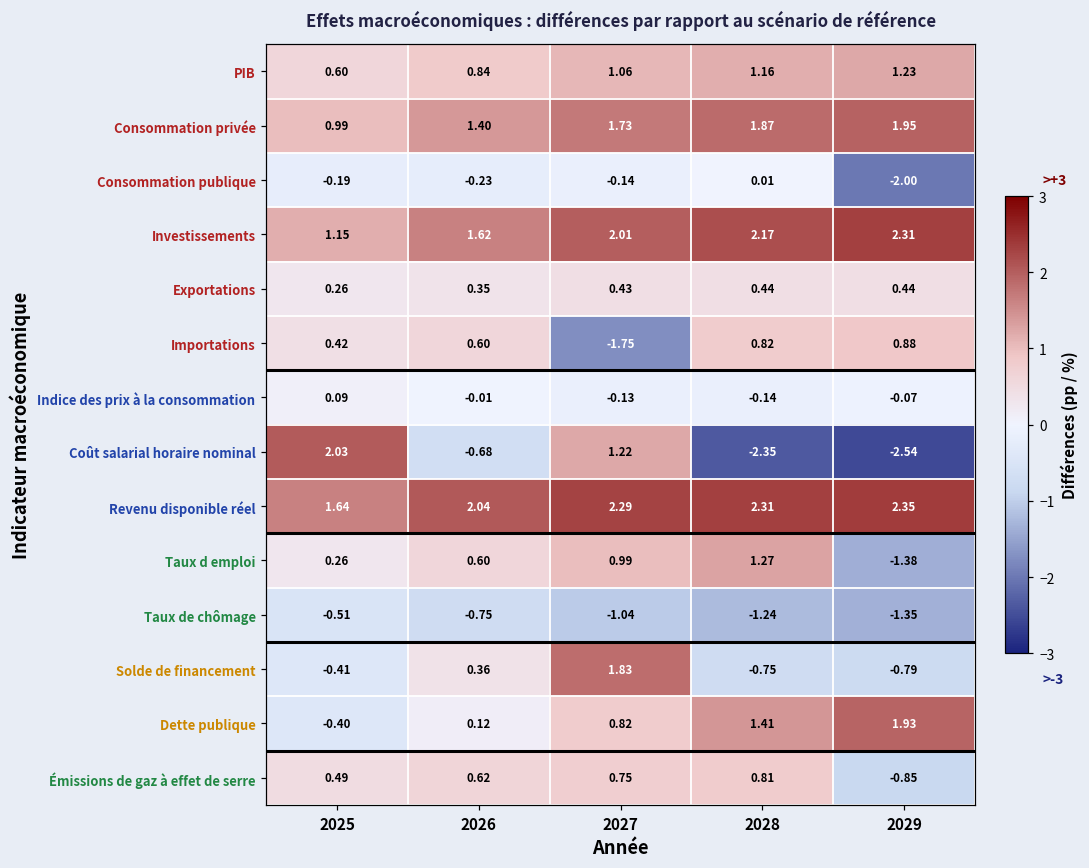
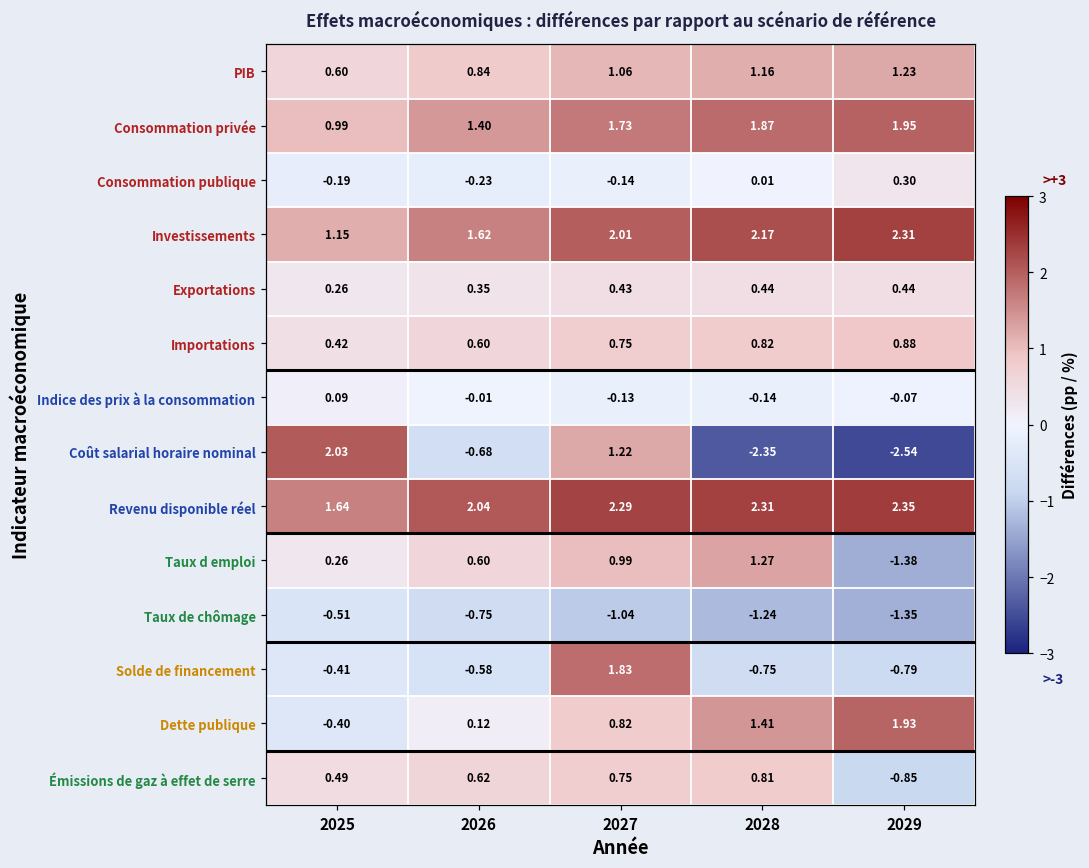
  {
    "PIB": {
      "2025": 0.60,
      "2026": 0.84,
      "2027": 1.06,
      "2028": 1.16,
      "2029": 1.23
    },
    "Consommation privée": {
      "2025": 0.99,
      "2026": 1.40,
      "2027": 1.73,
      "2028": 1.87,
      "2029": 1.95
    },
    "Consommation publique": {
      "2025": -0.19,
      "2026": -0.23,
      "2027": -0.14,
      "2028": 0.01,
-     "2029": -2.00
+     "2029": 0.30
    },
    "Investissements": {
      "2025": 1.15,
      "2026": 1.62,
      "2027": 2.01,
      "2028": 2.17,
      "2029": 2.31
    },
    "Exportations": {
      "2025": 0.26,
      "2026": 0.35,
      "2027": 0.43,
      "2028": 0.44,
      "2029": 0.44
    },
    "Importations": {
      "2025": 0.42,
      "2026": 0.60,
-     "2027": -1.75,
+     "2027": 0.75,
      "2028": 0.82,
      "2029": 0.88
    },
    "Indice des prix à la consommation": {
      "2025": 0.09,
      "2026": -0.01,
      "2027": -0.13,
      "2028": -0.14,
      "2029": -0.07
    },
    "Coût salarial horaire nominal": {
      "2025": 2.03,
      "2026": -0.68,
      "2027": 1.22,
      "2028": -2.35,
      "2029": -2.54
    },
    "Revenu disponible réel": {
      "2025": 1.64,
      "2026": 2.04,
      "2027": 2.29,
      "2028": 2.31,
      "2029": 2.35
    },
    "Taux d emploi": {
      "2025": 0.26,
      "2026": 0.60,
      "2027": 0.99,
      "2028": 1.27,
      "2029": -1.38
    },
    "Taux de chômage": {
      "2025": -0.51,
      "2026": -0.75,
      "2027": -1.04,
      "2028": -1.24,
      "2029": -1.35
    },
    "Solde de financement": {
      "2025": -0.41,
-     "2026": 0.36,
+     "2026": -0.58,
      "2027": 1.83,
      "2028": -0.75,
      "2029": -0.79
    },
    "Dette publique": {
      "2025": -0.40,
      "2026": 0.12,
      "2027": 0.82,
      "2028": 1.41,
      "2029": 1.93
    },
    "Émissions de gaz à effet de serre": {
      "2025": 0.49,
      "2026": 0.62,
      "2027": 0.75,
      "2028": 0.81,
      "2029": -0.85
    }
  }
